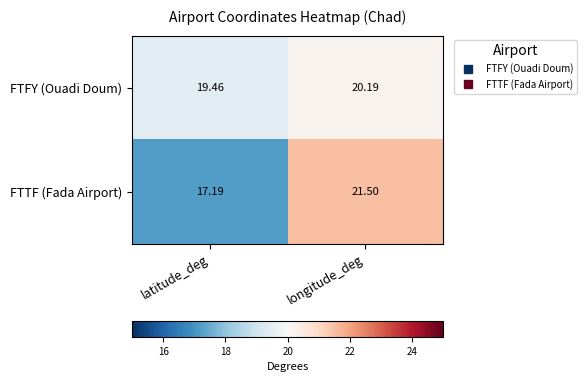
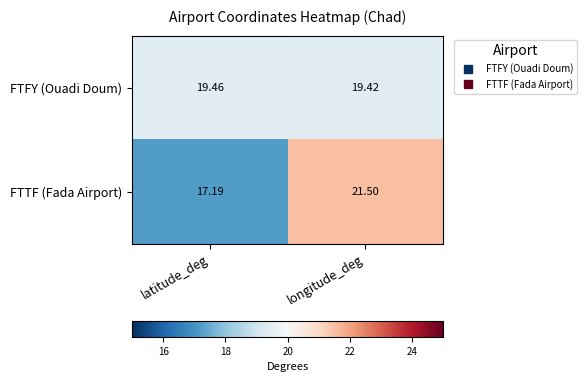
  {
    "FTFY (Ouadi Doum)": {
      "latitude_deg": 19.46,
-     "longitude_deg": 20.19
+     "longitude_deg": 19.42
    },
    "FTTF (Fada Airport)": {
      "latitude_deg": 17.19,
      "longitude_deg": 21.50
    }
  }
